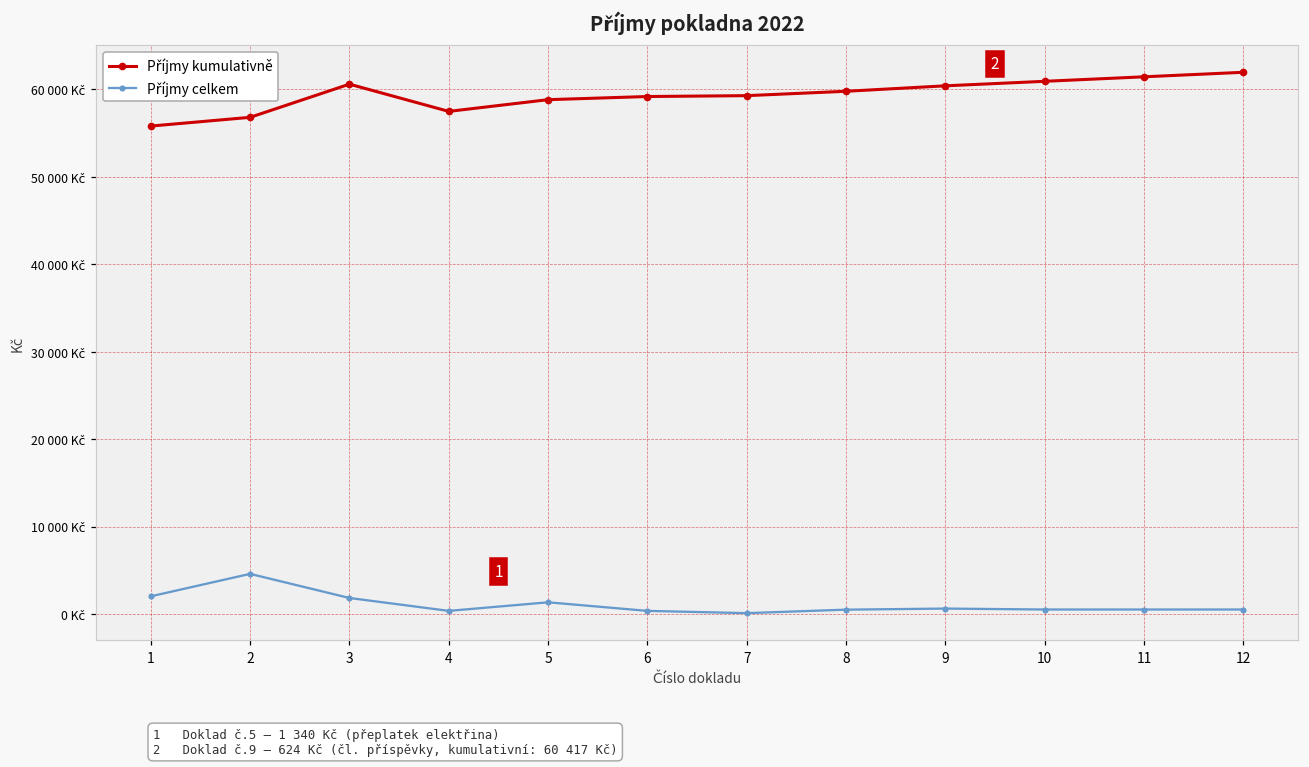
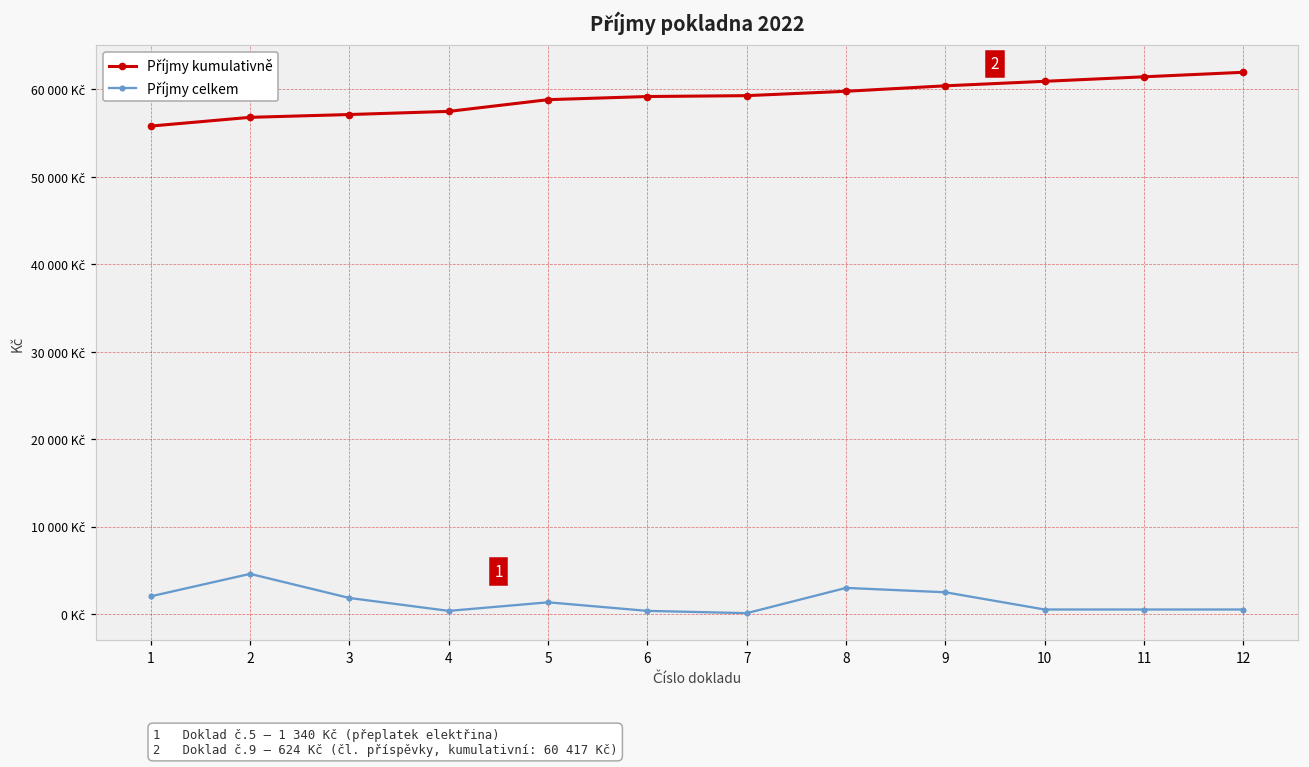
  {
    "Příjmy kumulativně": {
      "1": "56000 Kč",
      "2": "57000 Kč",
-     "3": "61000 Kč",
+     "3": "57000 Kč",
      "4": "57000 Kč",
      "5": "59000 Kč",
      "6": "59000 Kč",
      "7": "59000 Kč",
      "8": "60000 Kč",
      "9": "60000 Kč",
      "10": "61000 Kč",
      "11": "61000 Kč",
      "12": "62000 Kč"
    },
    "Příjmy celkem": {
      "1": "2000 Kč",
      "2": "5000 Kč",
      "3": "2000 Kč",
      "4": "0 Kč",
      "5": "1000 Kč",
      "6": "0 Kč",
      "7": "0 Kč",
-     "8": "1000 Kč",
-     "9": "1000 Kč",
+     "8": "3000 Kč",
+     "9": "2000 Kč",
      "10": "1000 Kč",
      "11": "1000 Kč",
      "12": "1000 Kč"
    }
  }
